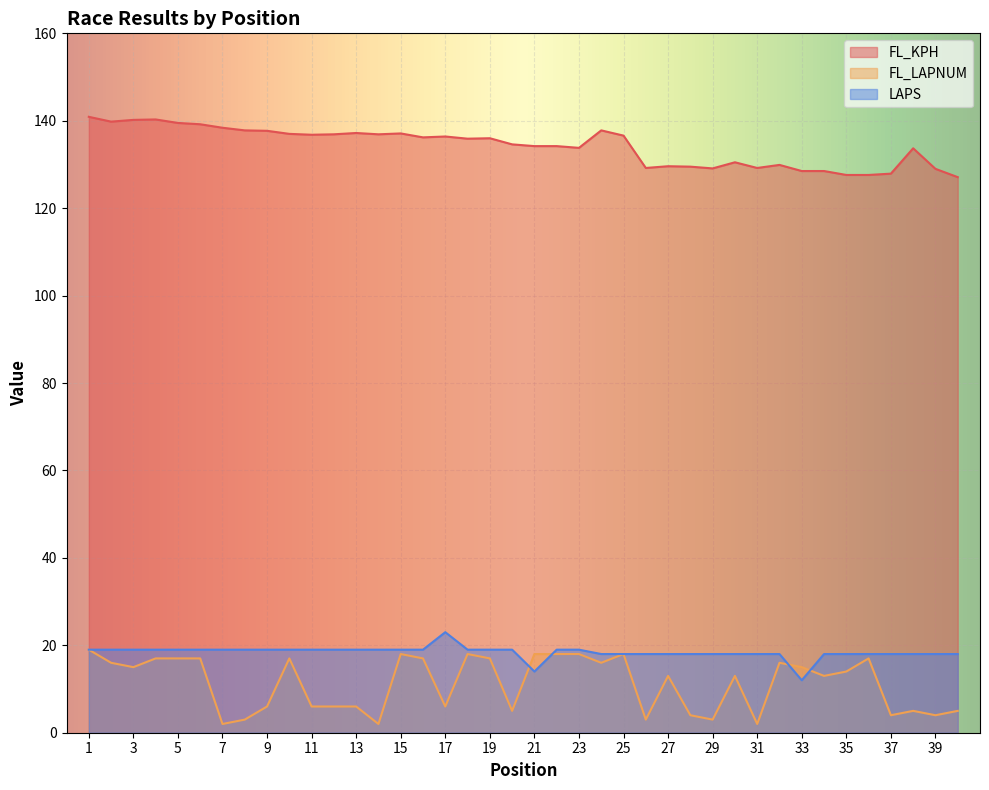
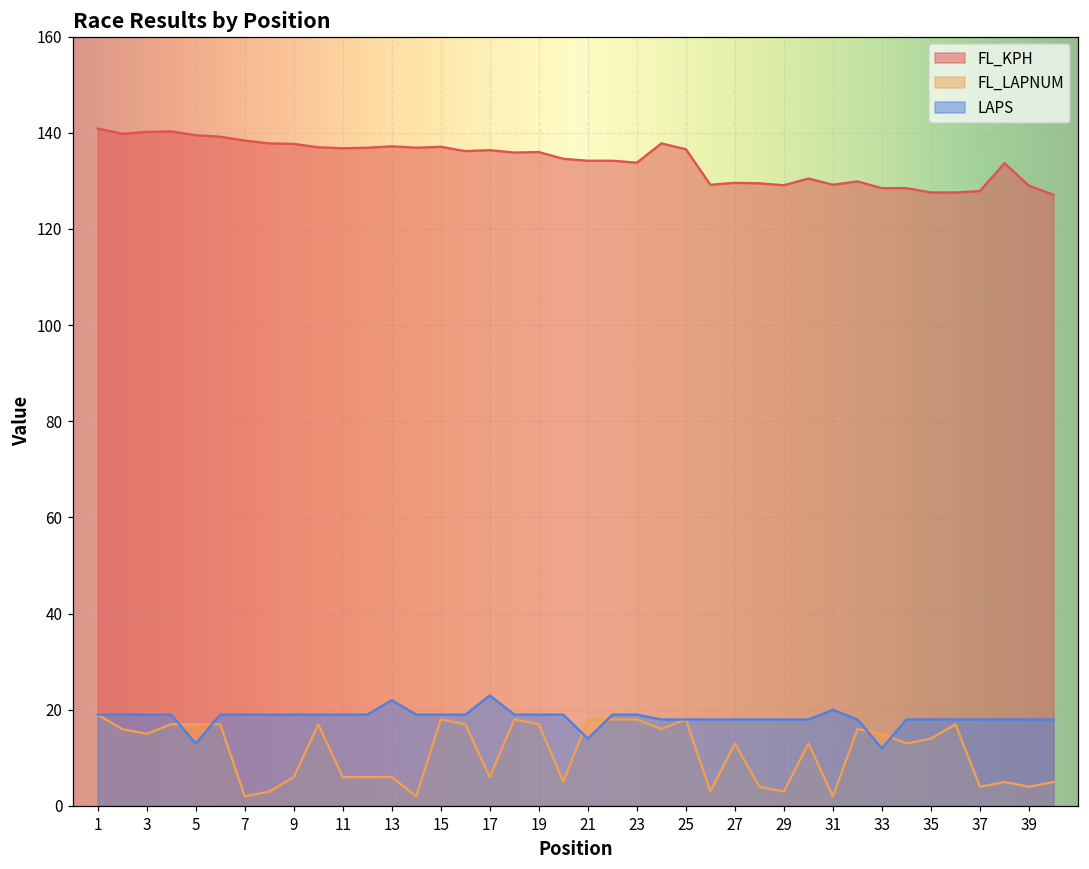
  {
    "LAPS": {
      "3": 19,
-     "5": 19,
+     "5": 13,
      "7": 19,
      "9": 19,
      "11": 19,
-     "13": 19,
+     "13": 22,
      "15": 19,
      "17": 23,
      "19": 19,
      "21": 14,
      "23": 19,
      "27": 18,
      "29": 18,
-     "31": 18,
+     "31": 20,
      "33": 12,
      "35": 18,
      "37": 18,
      "39": 18
    }
  }
